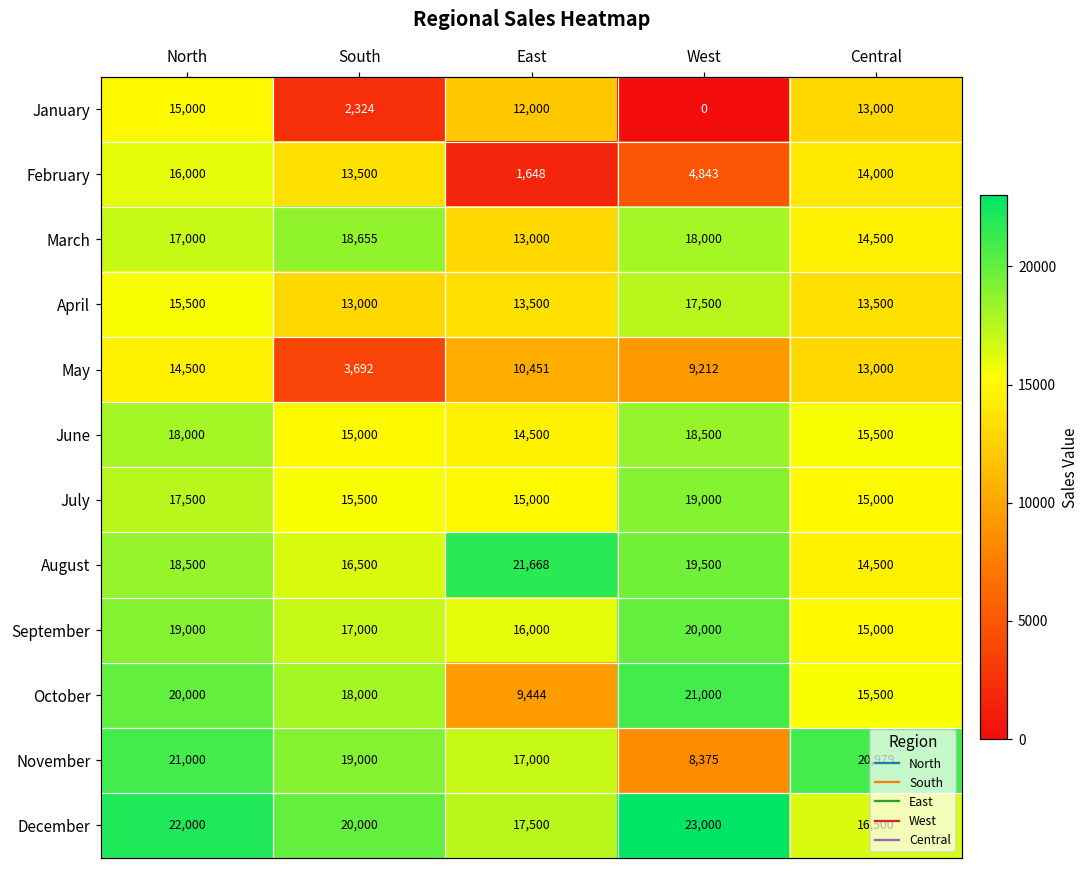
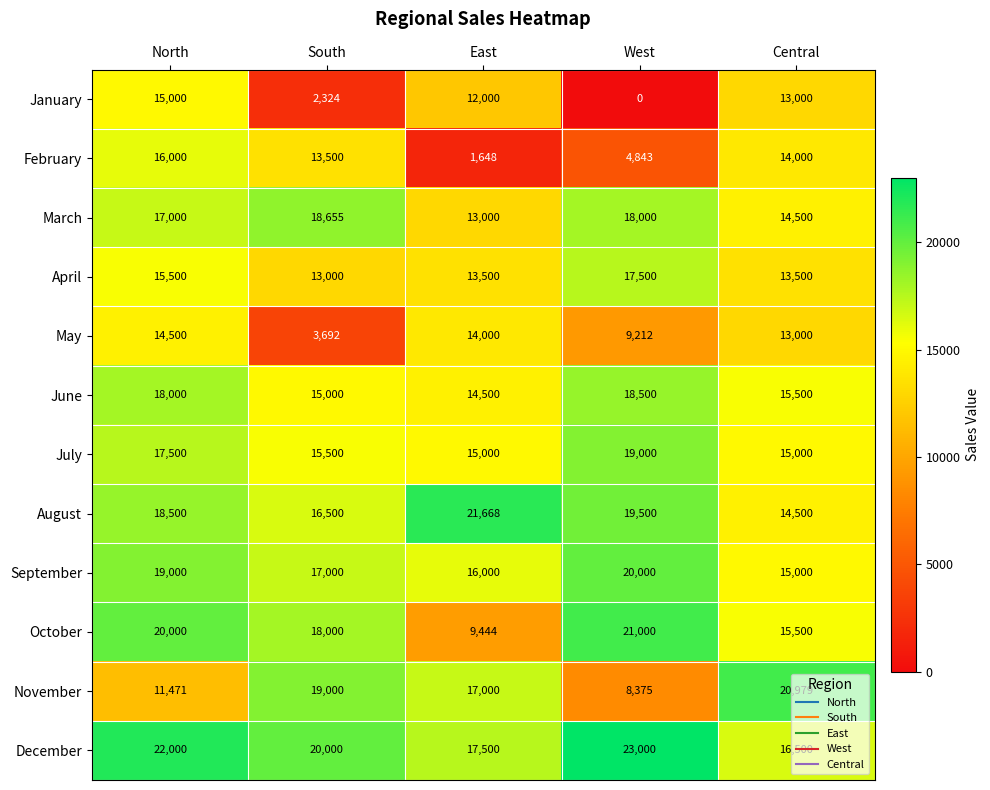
  {
    "January": {
      "North": "15,000",
      "South": "2,324",
      "East": "12,000",
      "West": "0",
      "Central": "13,000"
    },
    "February": {
      "North": "16,000",
      "South": "13,500",
      "East": "1,648",
      "West": "4,843",
      "Central": "14,000"
    },
    "March": {
      "North": "17,000",
      "South": "18,655",
      "East": "13,000",
      "West": "18,000",
      "Central": "14,500"
    },
    "April": {
      "North": "15,500",
      "South": "13,000",
      "East": "13,500",
      "West": "17,500",
      "Central": "13,500"
    },
    "May": {
      "North": "14,500",
      "South": "3,692",
-     "East": "10,451",
+     "East": "14,000",
      "West": "9,212",
      "Central": "13,000"
    },
    "June": {
      "North": "18,000",
      "South": "15,000",
      "East": "14,500",
      "West": "18,500",
      "Central": "15,500"
    },
    "July": {
      "North": "17,500",
      "South": "15,500",
      "East": "15,000",
      "West": "19,000",
      "Central": "15,000"
    },
    "August": {
      "North": "18,500",
      "South": "16,500",
      "East": "21,668",
      "West": "19,500",
      "Central": "14,500"
    },
    "September": {
      "North": "19,000",
      "South": "17,000",
      "East": "16,000",
      "West": "20,000",
      "Central": "15,000"
    },
    "October": {
      "North": "20,000",
      "South": "18,000",
      "East": "9,444",
      "West": "21,000",
      "Central": "15,500"
    },
    "November": {
-     "North": "21,000",
+     "North": "11,471",
      "South": "19,000",
      "East": "17,000",
      "West": "8,375"
    },
    "December": {
      "North": "22,000",
      "South": "20,000",
      "East": "17,500",
      "West": "23,000"
    }
  }
